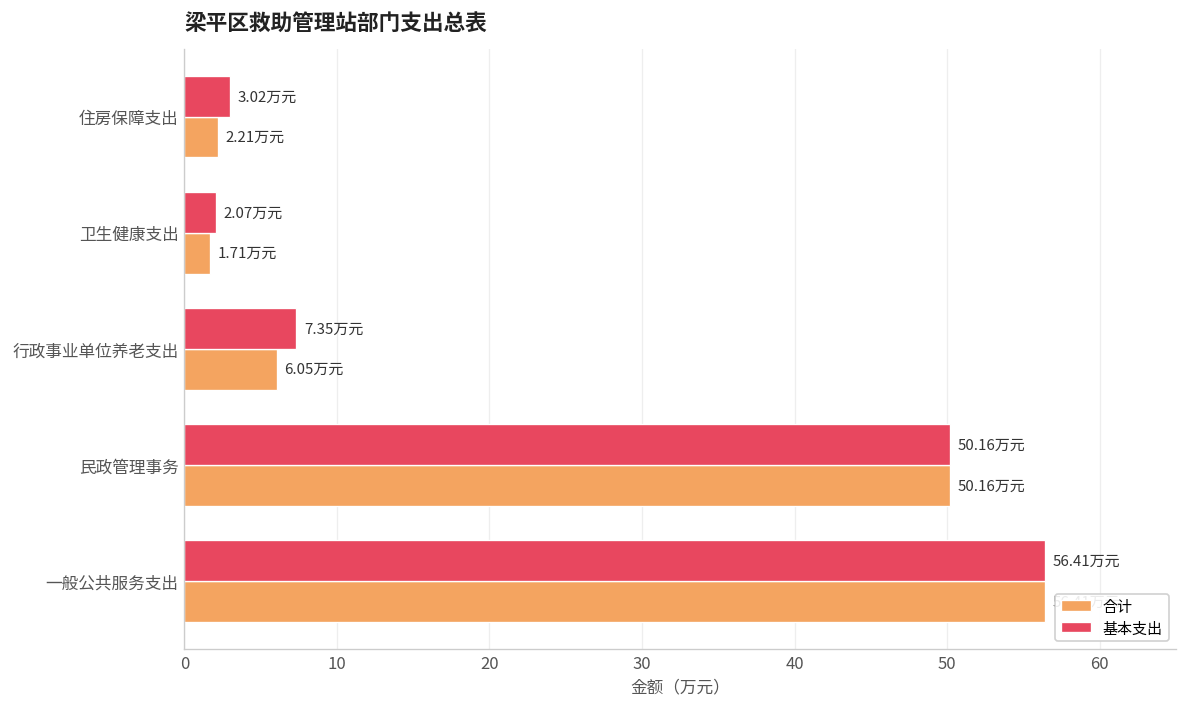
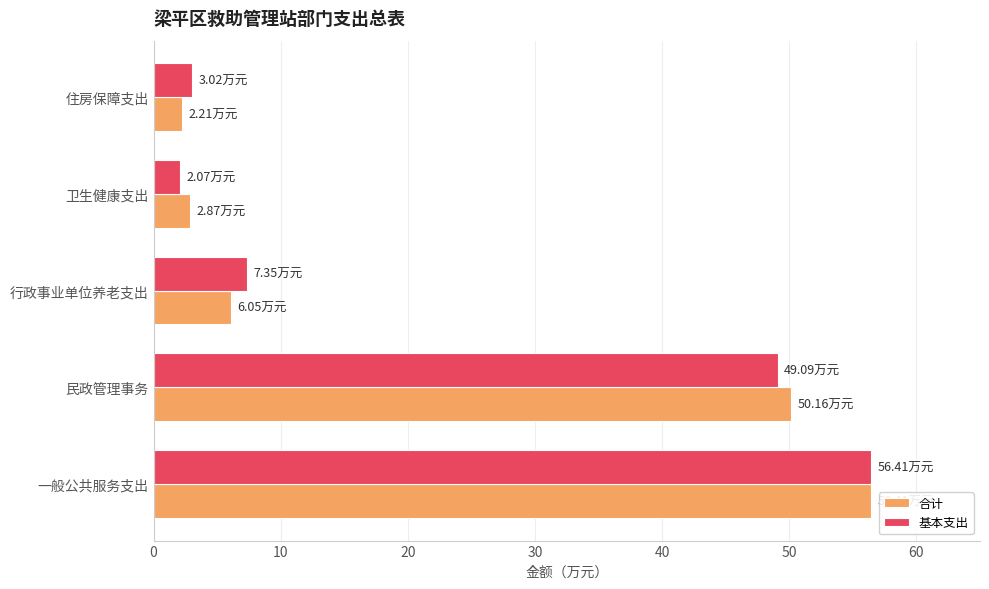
  {
    "合计": {
      "住房保障支出": 2.21,
-     "卫生健康支出": 1.71,
+     "卫生健康支出": 2.87,
      "行政事业单位养老支出": 6.05,
      "民政管理事务": 50.16
    },
    "基本支出": {
      "住房保障支出": 3.02,
      "卫生健康支出": 2.07,
      "行政事业单位养老支出": 7.35,
-     "民政管理事务": 50.16,
+     "民政管理事务": 49.09,
      "一般公共服务支出": 56.41
    }
  }
